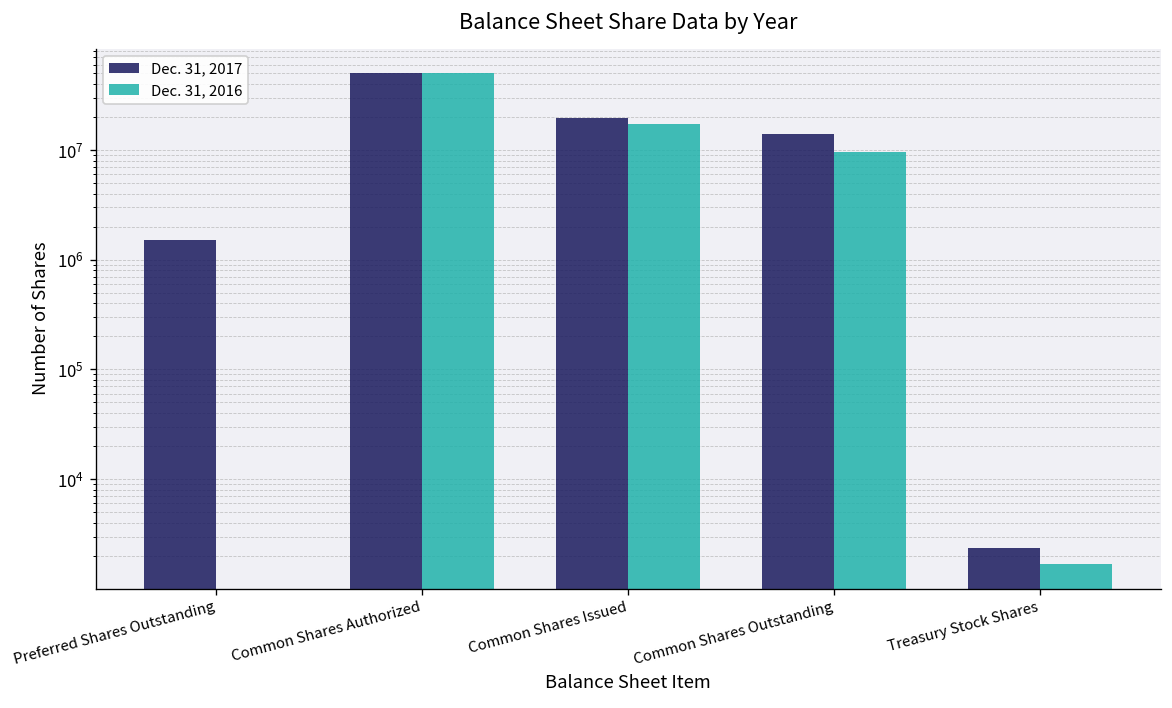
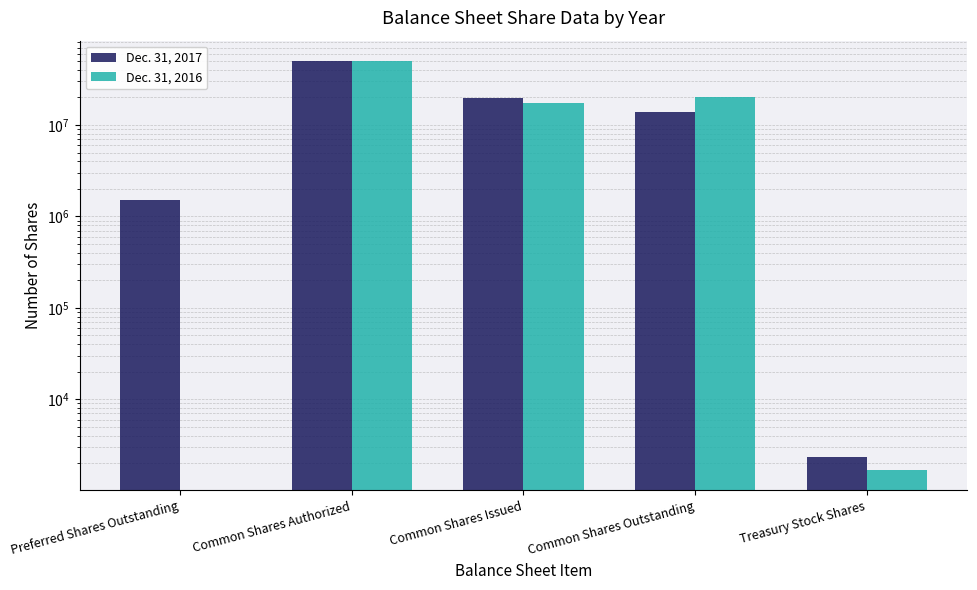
  {
    "Dec. 31, 2017": {
      "Preferred Shares Outstanding": 1500000,
      "Common Shares Authorized": 50000000,
      "Common Shares Issued": 20000000,
      "Common Shares Outstanding": 14000000,
      "Treasury Stock Shares": 2300
    },
    "Dec. 31, 2016": {
      "Common Shares Authorized": 50000000,
      "Common Shares Issued": 17000000,
-     "Common Shares Outstanding": 10000000,
+     "Common Shares Outstanding": 20000000,
      "Treasury Stock Shares": 1700
    }
  }
